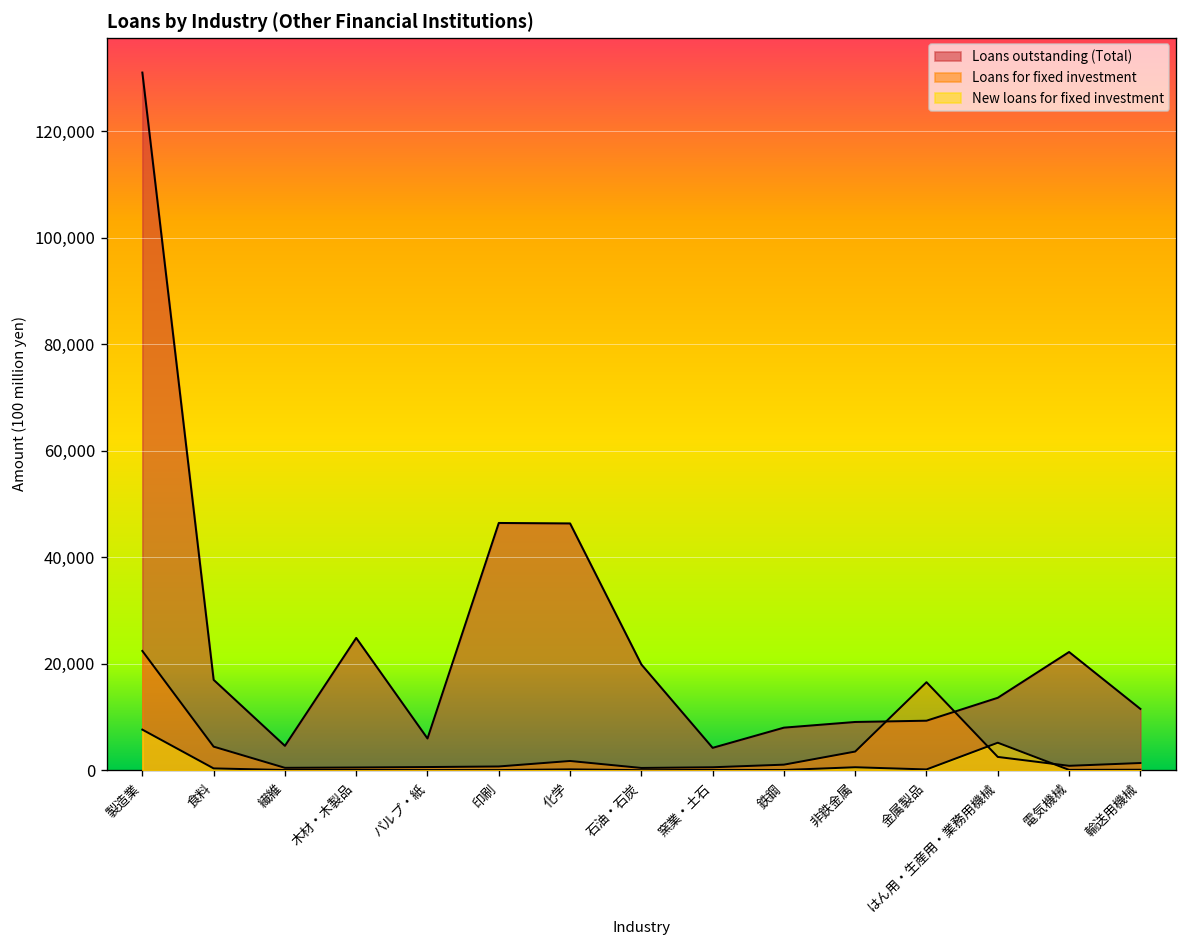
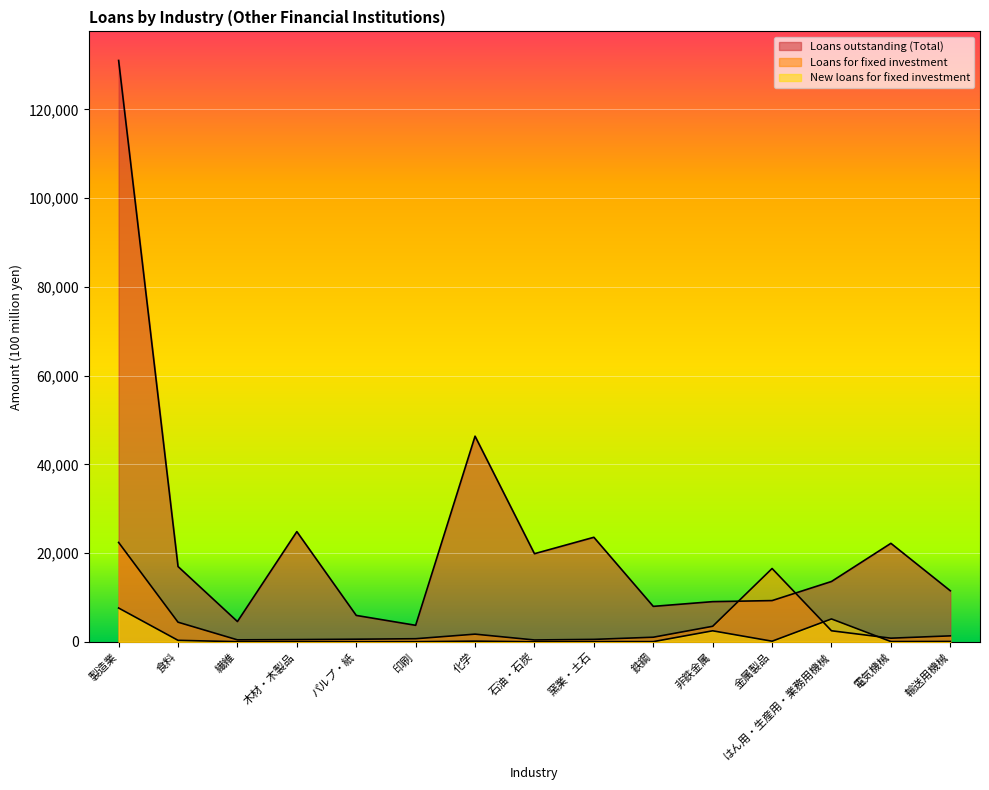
  {
    "Loans outstanding (Total)": {
      "製造業": "131,000",
      "食料": "17,000",
      "繊維": "5,000",
      "木材・木製品": "25,000",
      "パルプ・紙": "6,000",
-     "印刷": "46,000",
+     "印刷": "4,000",
      "化学": "46,000",
      "石油・石炭": "20,000",
-     "窯業・土石": "4,000",
+     "窯業・土石": "24,000",
      "鉄鋼": "8,000",
      "非鉄金属": "9,000",
      "金属製品": "9,000",
      "はん用・生産用・業務用機械": "14,000",
      "電気機械": "22,000",
      "輸送用機械": "12,000"
    },
    "Loans for fixed investment": {
      "製造業": "22,000",
      "食料": "4,000",
      "印刷": "1,000",
      "化学": "2,000",
      "鉄鋼": "1,000",
      "非鉄金属": "4,000",
      "金属製品": "17,000",
      "はん用・生産用・業務用機械": "2,000",
      "電気機械": "1,000",
      "輸送用機械": "1,000"
    },
    "New loans for fixed investment": {
      "製造業": "8,000",
      "食料": "0",
      "印刷": "0",
      "化学": "0",
      "鉄鋼": "0",
-     "非鉄金属": "1,000",
+     "非鉄金属": "2,000",
      "金属製品": "0",
      "はん用・生産用・業務用機械": "5,000",
      "電気機械": "0",
      "輸送用機械": "0"
    }
  }
